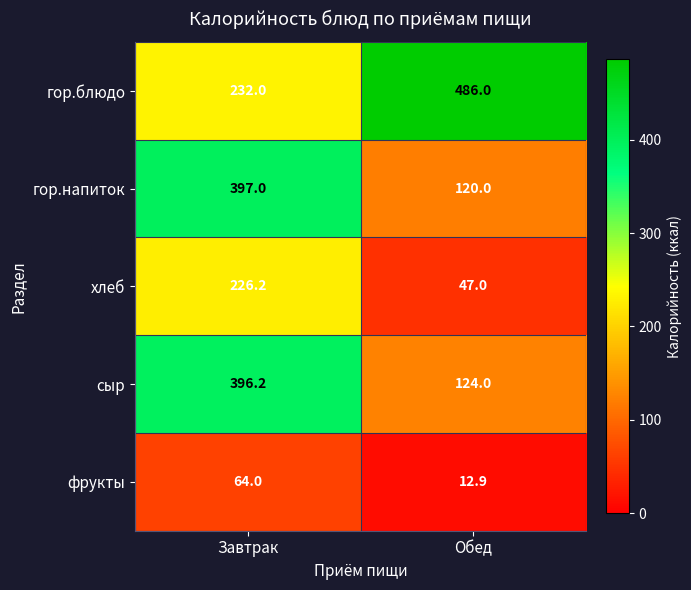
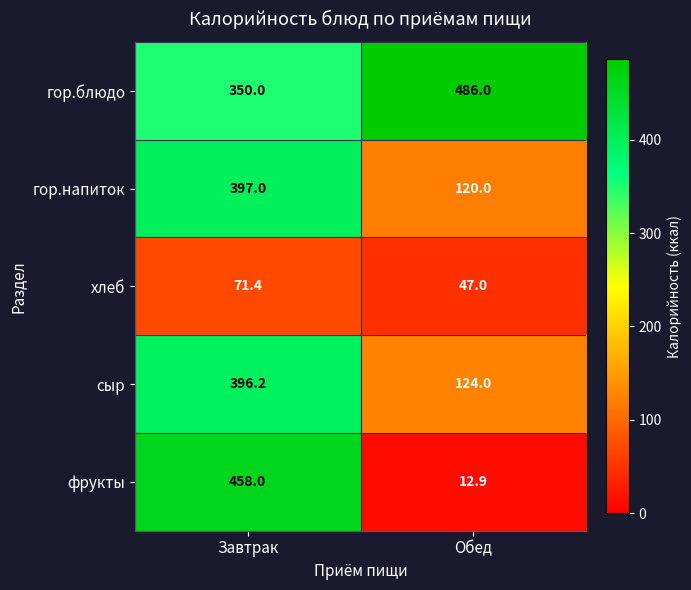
  {
    "гор.блюдо": {
-     "Завтрак": 232.0,
+     "Завтрак": 350.0,
      "Обед": 486.0
    },
    "гор.напиток": {
      "Завтрак": 397.0,
      "Обед": 120.0
    },
    "хлеб": {
-     "Завтрак": 226.2,
+     "Завтрак": 71.4,
      "Обед": 47.0
    },
    "сыр": {
      "Завтрак": 396.2,
      "Обед": 124.0
    },
    "фрукты": {
-     "Завтрак": 64.0,
+     "Завтрак": 458.0,
      "Обед": 12.9
    }
  }
